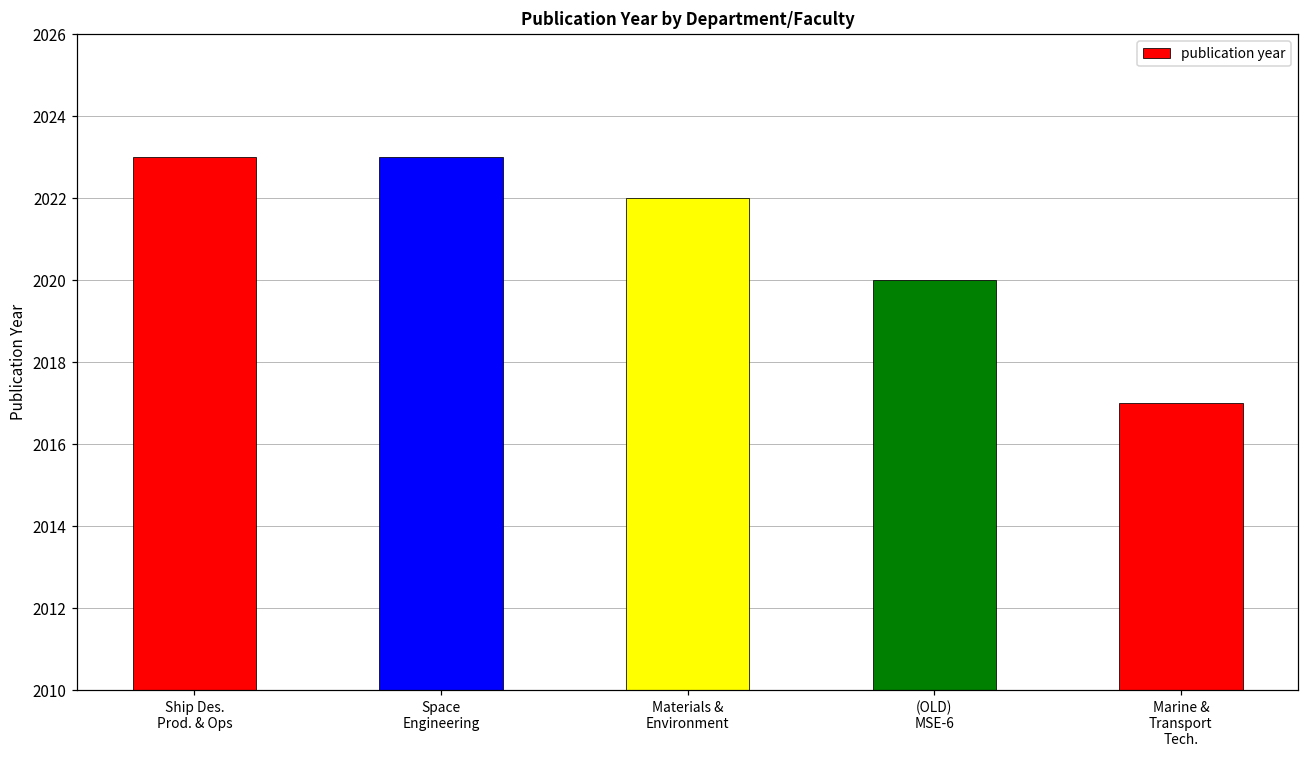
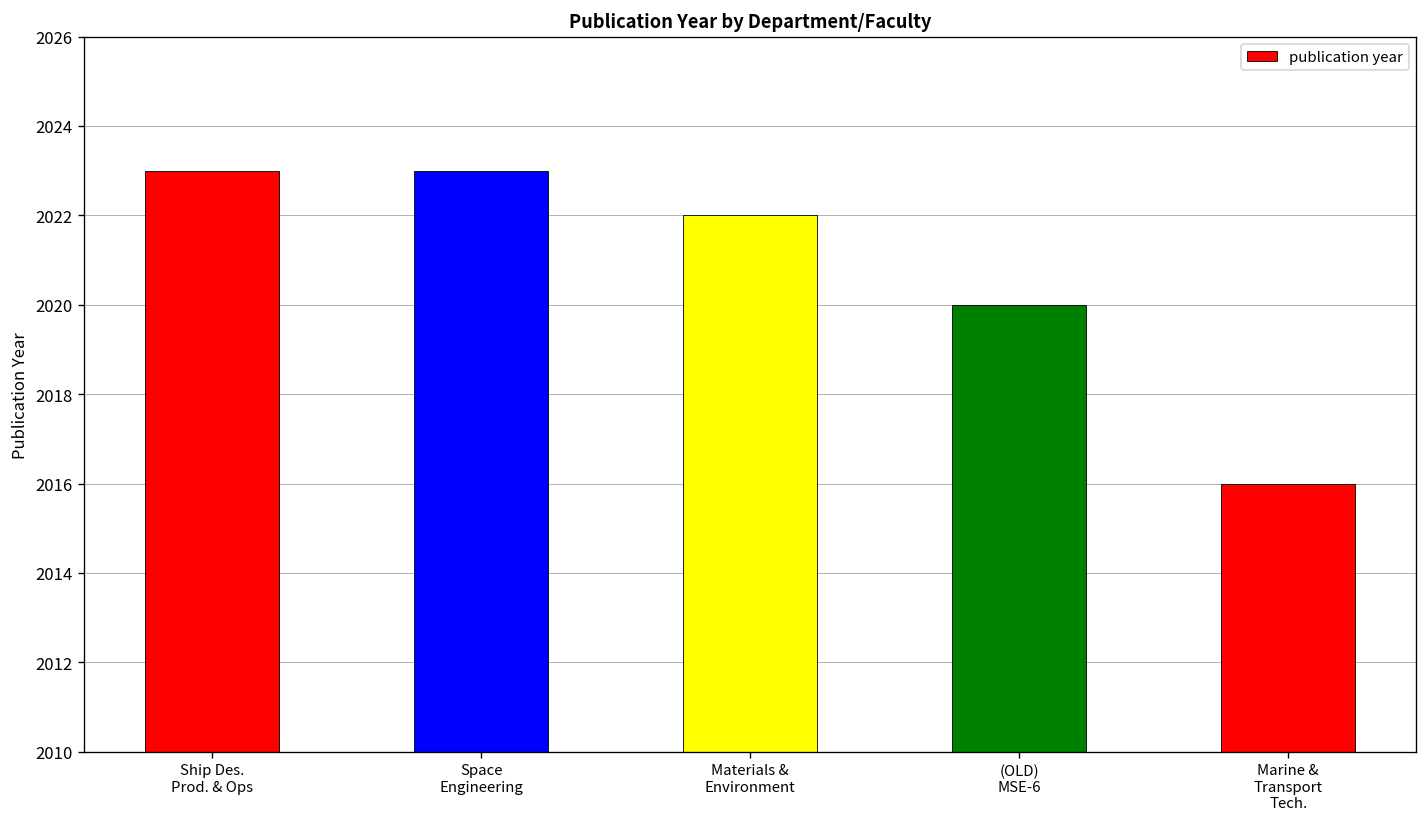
  {
    "Ship Des. Prod. & Ops": 2023,
    "Space Engineering": 2023,
    "Materials & Environment": 2022,
    "(OLD) MSE-6": 2020,
-   "Marine & Transport Tech.": 2017
+   "Marine & Transport Tech.": 2016
  }
